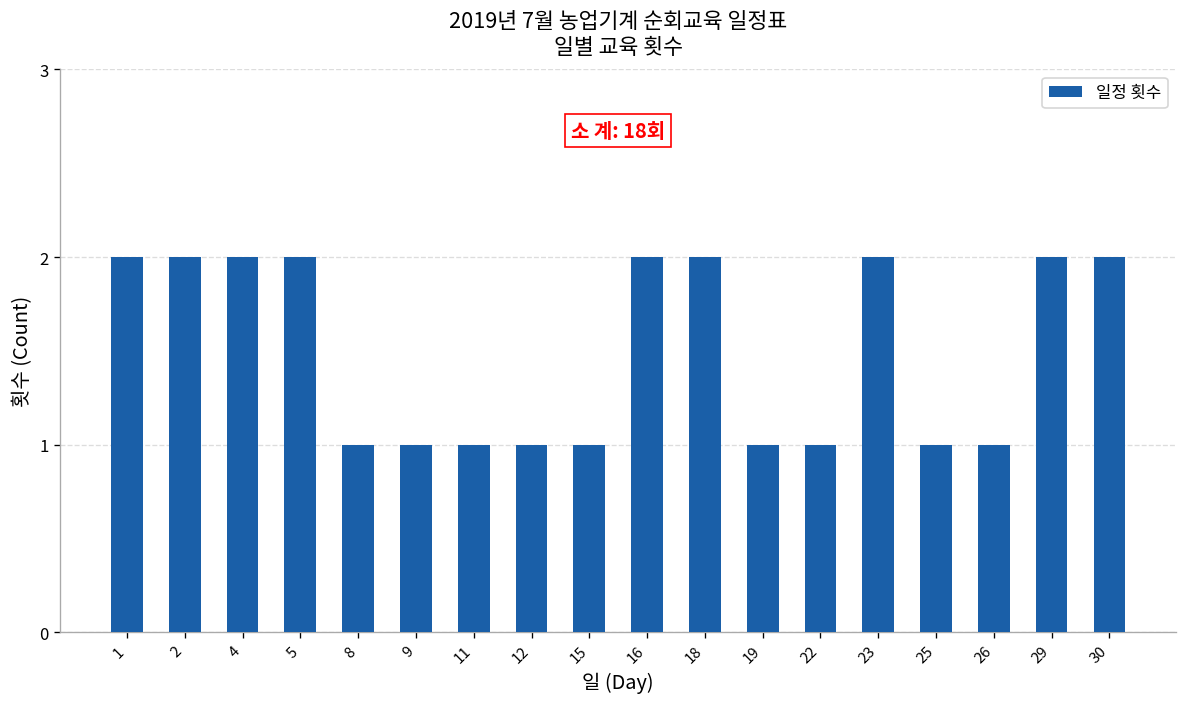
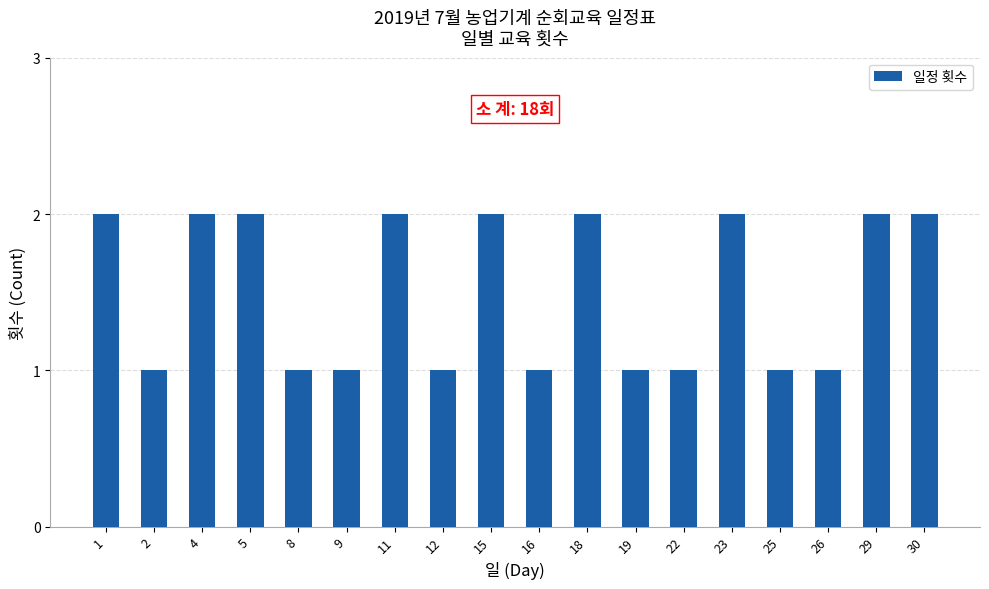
  {
    "1": 2,
-   "2": 2,
+   "2": 1,
    "4": 2,
    "5": 2,
    "8": 1,
    "9": 1,
-   "11": 1,
+   "11": 2,
    "12": 1,
-   "15": 1,
-   "16": 2,
+   "15": 2,
+   "16": 1,
    "18": 2,
    "19": 1,
    "22": 1,
    "23": 2,
    "25": 1,
    "26": 1,
    "29": 2,
    "30": 2
  }
